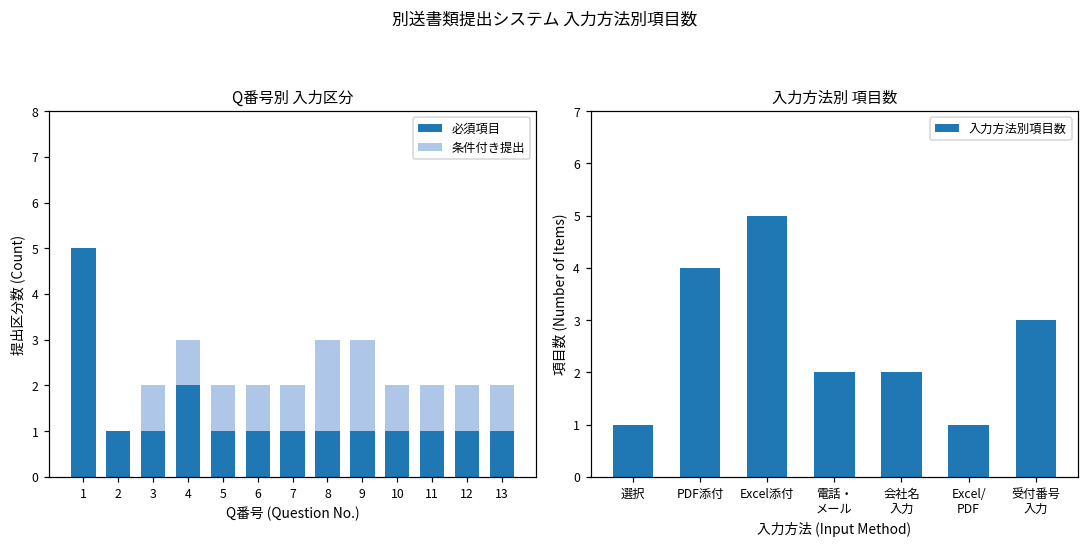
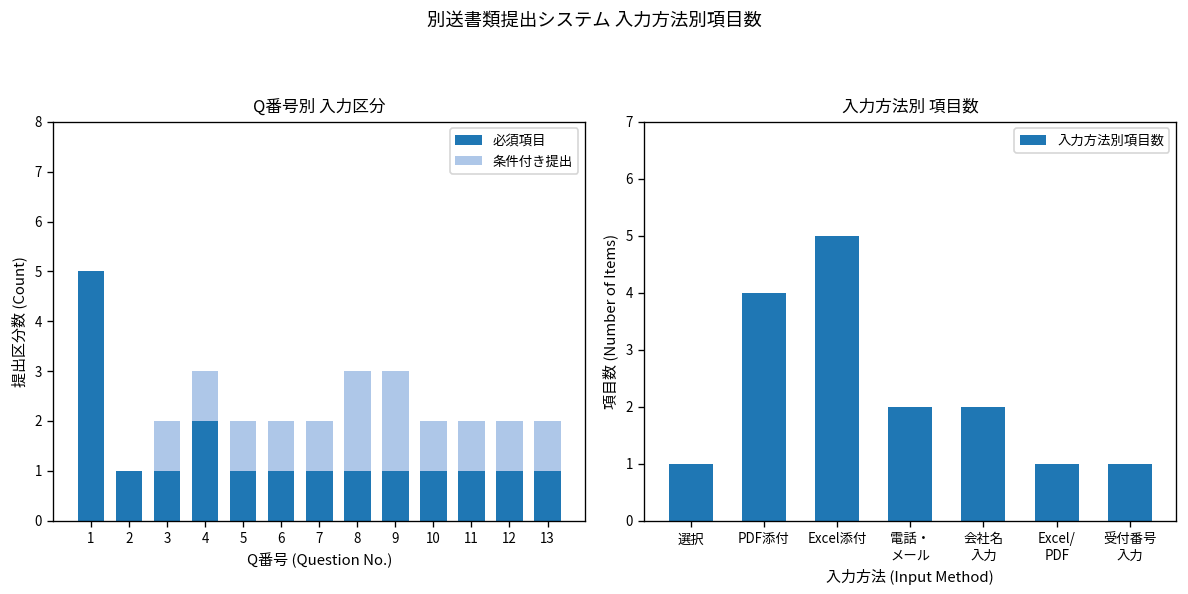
  {
    "Q番号別 入力区分": {
      "必須項目": {
        "1": 5.0,
        "2": 1.0,
        "3": 1.0,
        "4": 2.0,
        "5": 1.0,
        "6": 1.0,
        "7": 1.0,
        "8": 1.0,
        "9": 1.0,
        "10": 1.0,
        "11": 1.0,
        "12": 1.0,
        "13": 1.0
      }
    },
    "入力方法別 項目数": {
      "選択": 1,
      "PDF添付": 4,
      "Excel添付": 5,
      "電話・ メール": 2,
      "会社名 入力": 2,
      "Excel/ PDF": 1,
-     "受付番号 入力": 3
+     "受付番号 入力": 1
    }
  }
